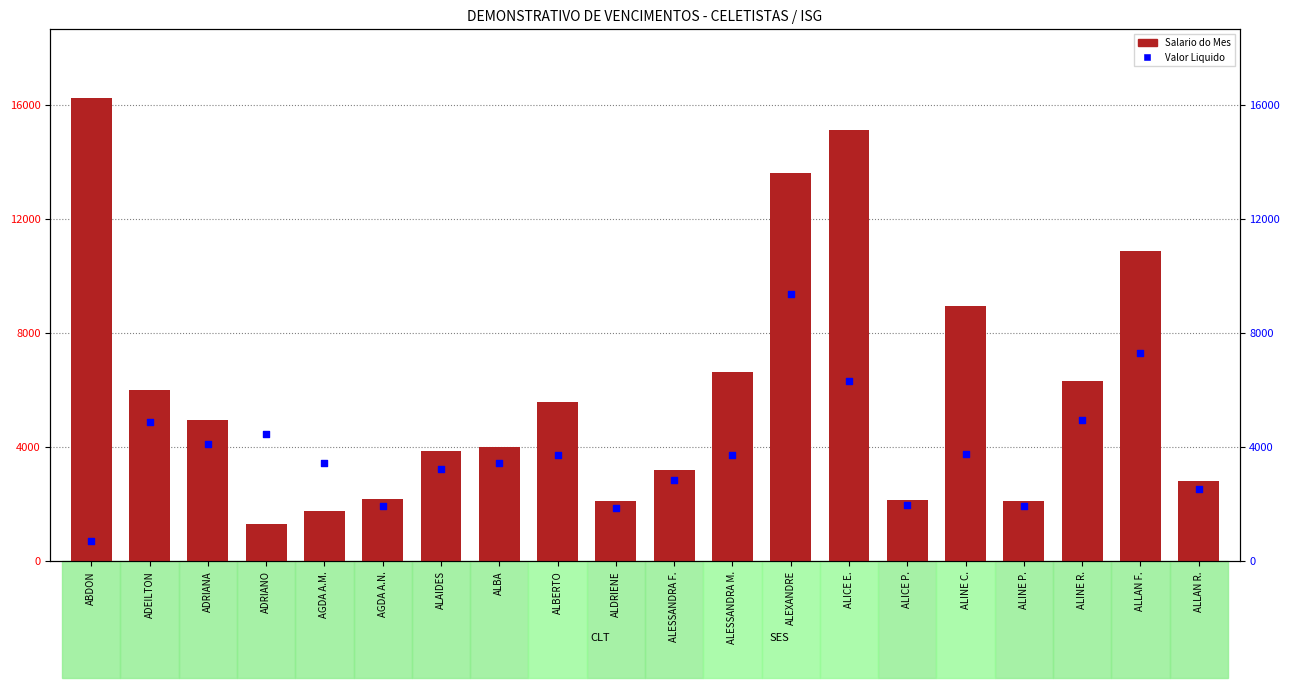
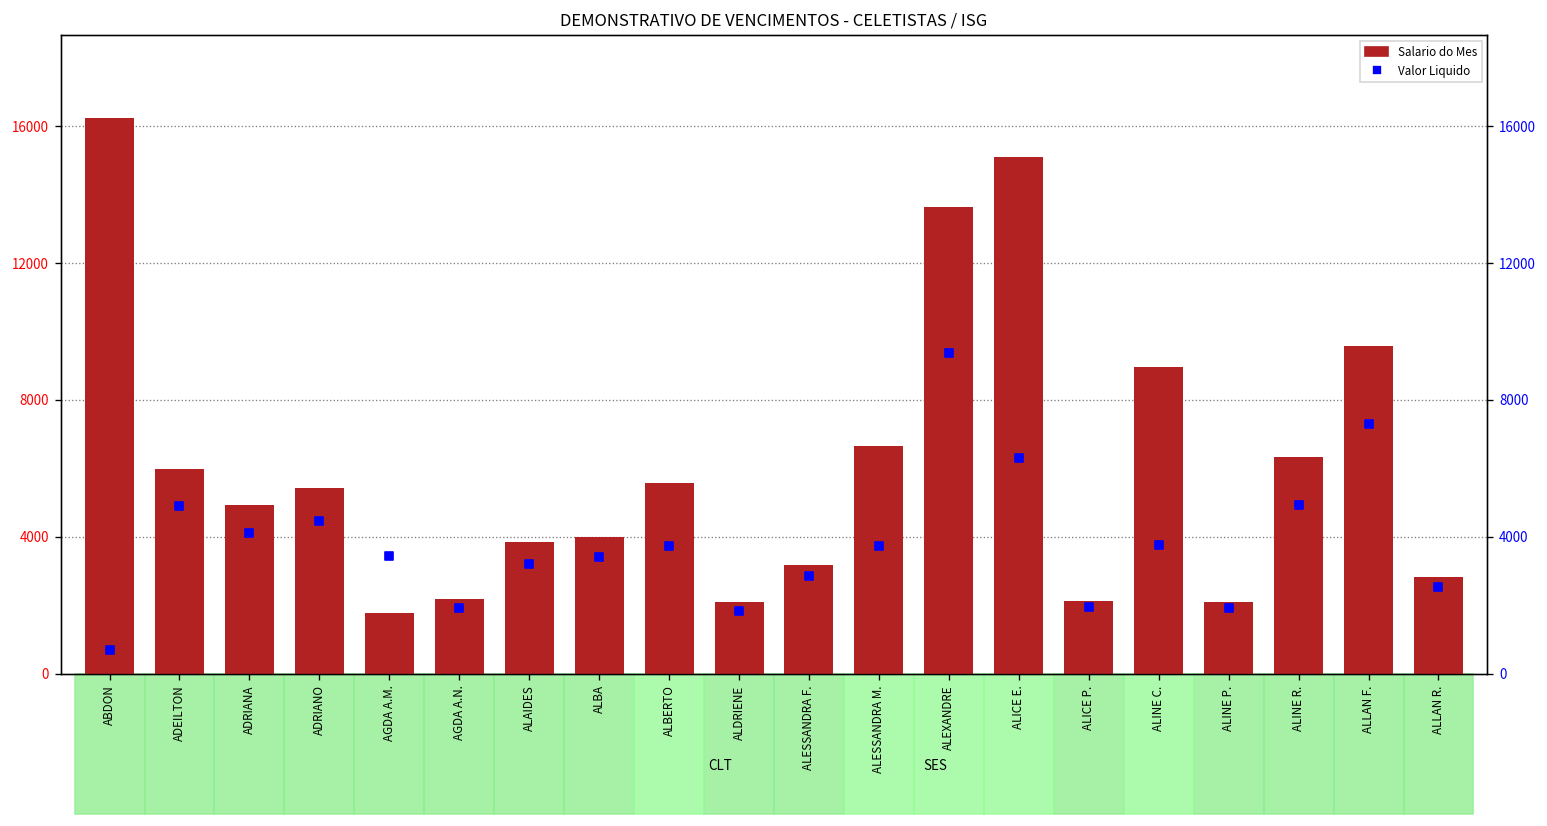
  {
    "Salario do Mes": {
      "ABDON": 16200,
      "ADEILTON": 6000,
      "ADRIANA": 4900,
-     "ADRIANO": 1300,
+     "ADRIANO": 5400,
      "AGDA A.M.": 1800,
      "AGDA A.N.": 2200,
      "ALAIDES": 3800,
      "ALBA": 4000,
      "ALBERTO": 5600,
      "ALDRIENE": 2100,
      "ALESSANDRA F.": 3200,
      "ALESSANDRA M.": 6600,
      "ALEXANDRE": 13600,
      "ALICE E.": 15100,
      "ALICE P.": 2100,
      "ALINE C.": 9000,
      "ALINE P.": 2100,
      "ALINE R.": 6300,
-     "ALLAN F.": 10900,
+     "ALLAN F.": 9600,
      "ALLAN R.": 2800
    }
  }
